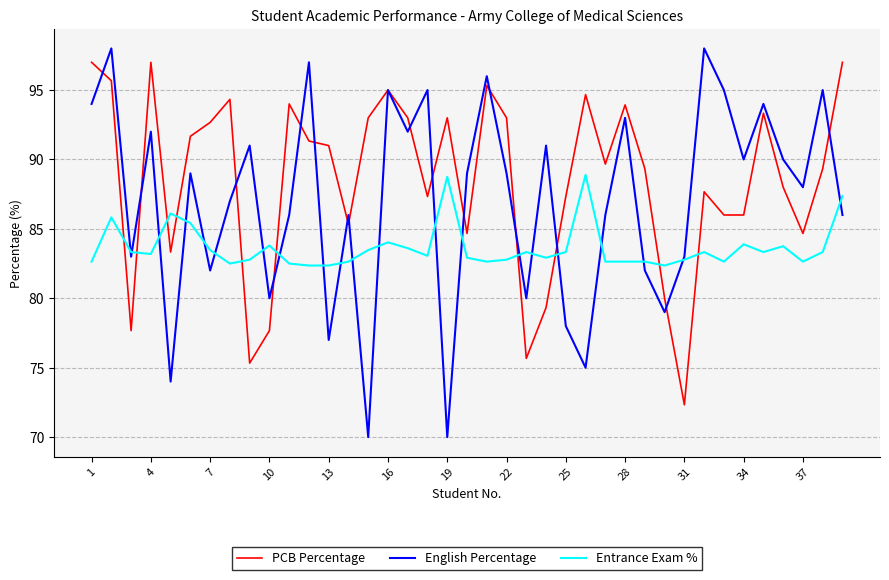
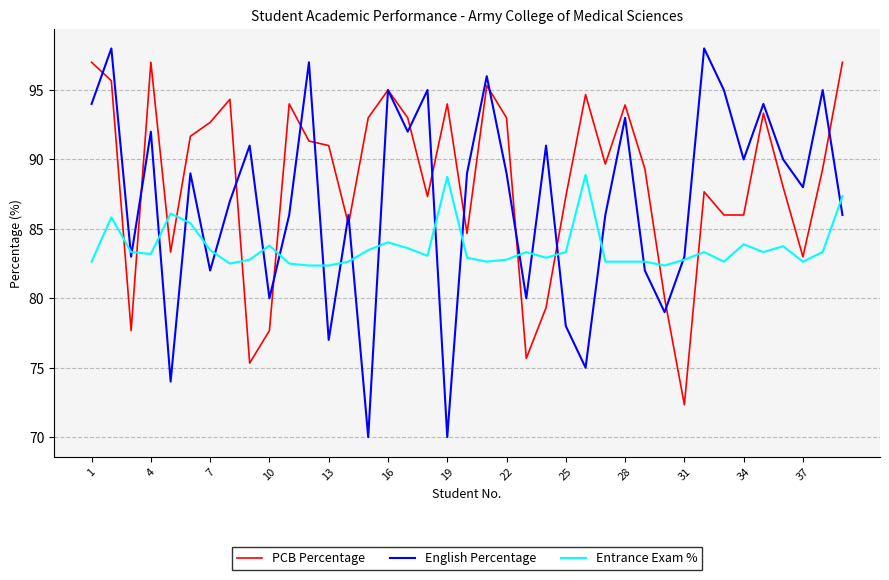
  {
    "PCB Percentage": {
      "1": 97.0,
      "4": 97.0,
      "7": 92.7,
      "10": 77.7,
      "13": 91.0,
-     "19": 93,
+     "19": 94,
      "22": 93.0,
      "25": 87.3,
      "28": 93.9,
      "31": 72.3,
      "34": 86.0,
-     "37": 84.7
+     "37": 83.0
    },
    "English Percentage": {
      "1": 94.0,
      "4": 92.0,
      "7": 82.0,
      "10": 80.0,
      "13": 77.0,
      "19": 70.0,
      "22": 89.0,
      "25": 78.0,
      "28": 93.0,
      "31": 83.0,
      "34": 90.0,
      "37": 88.0
    },
    "Entrance Exam %": {
      "1": 82.6,
      "4": 83.2,
      "7": 83.5,
      "10": 83.8,
      "13": 82.4,
      "16": 84.0,
      "19": 88.8,
      "22": 82.8,
      "25": 83.3,
      "28": 82.6,
      "31": 82.8,
      "34": 83.9,
      "37": 82.6
    }
  }
